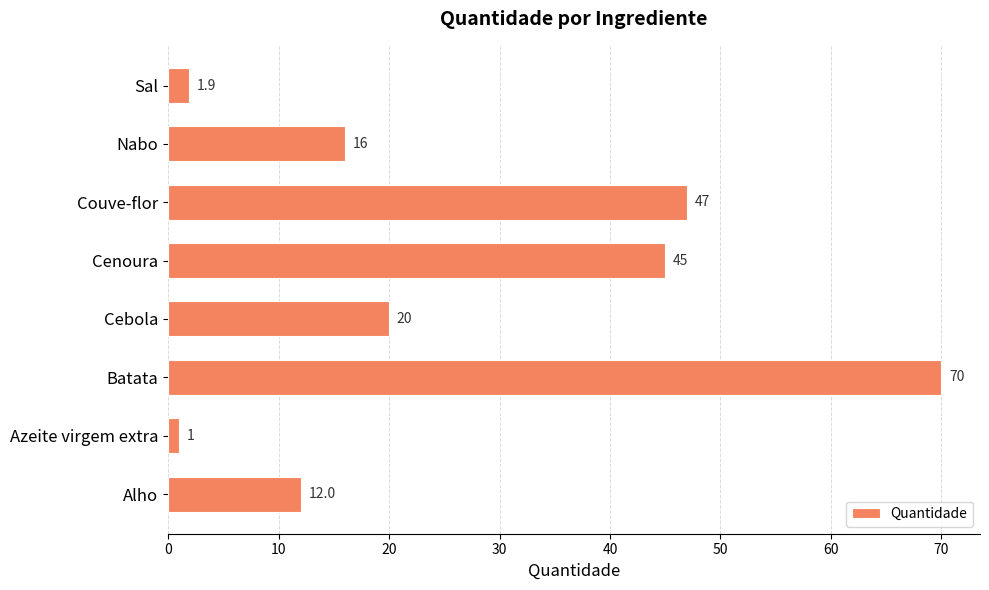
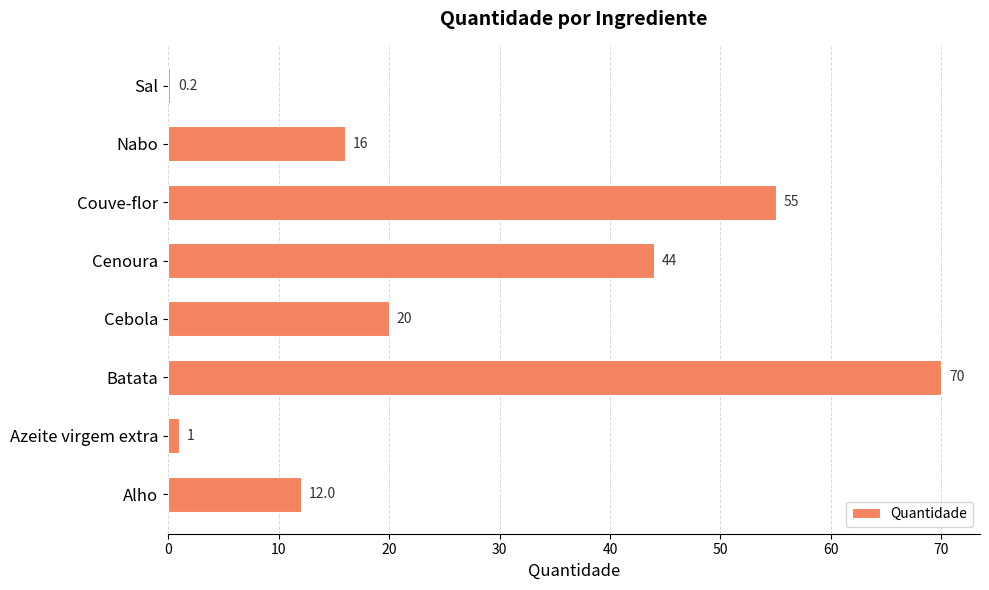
  {
-   "Sal": 1.9,
+   "Sal": 0.2,
    "Nabo": 16,
-   "Couve-flor": 47,
-   "Cenoura": 45,
+   "Couve-flor": 55,
+   "Cenoura": 44,
    "Cebola": 20,
    "Batata": 70,
    "Azeite virgem extra": 1,
    "Alho": 12.0
  }
